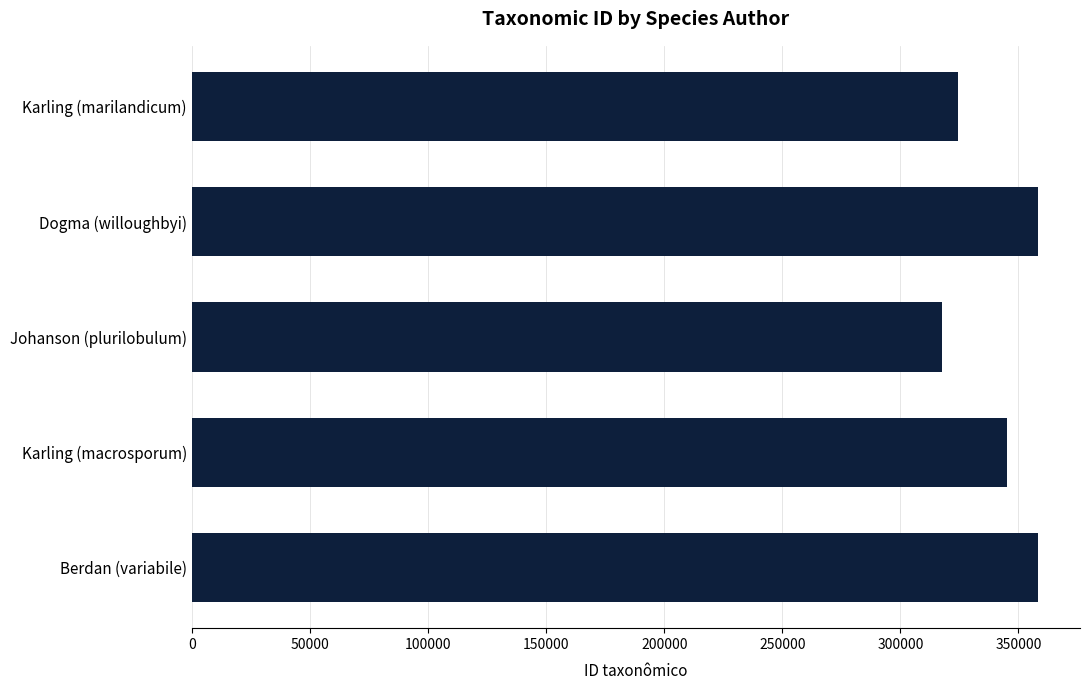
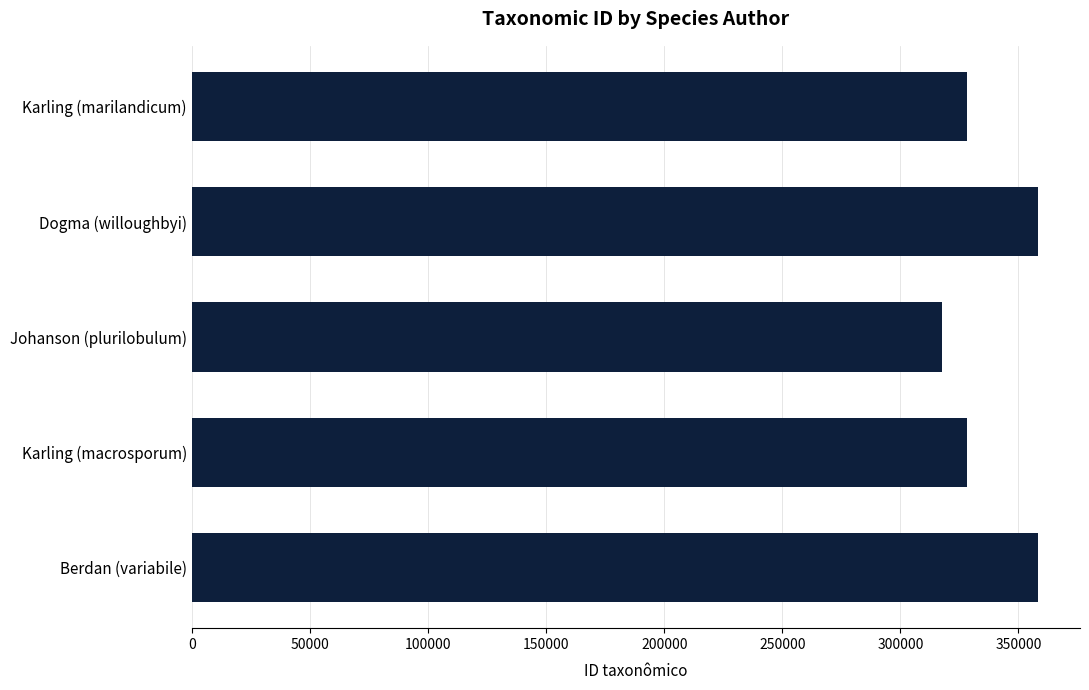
  {
-   "Karling (marilandicum)": 324000,
+   "Karling (marilandicum)": 328000,
    "Dogma (willoughbyi)": 358000,
    "Johanson (plurilobulum)": 318000,
-   "Karling (macrosporum)": 345000,
+   "Karling (macrosporum)": 328000,
    "Berdan (variabile)": 358000
  }
